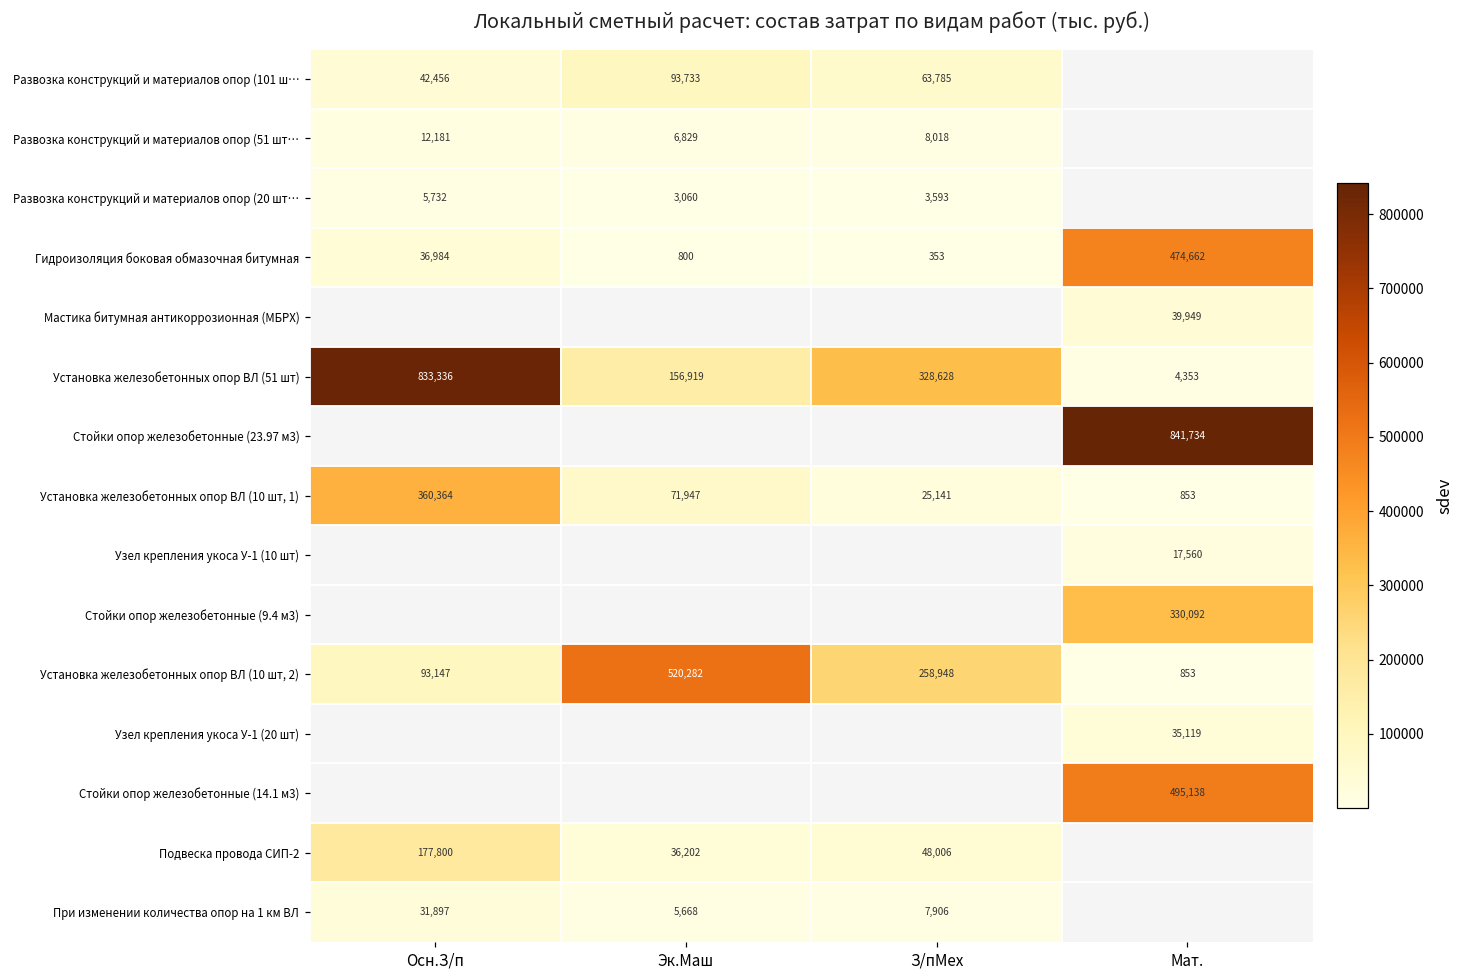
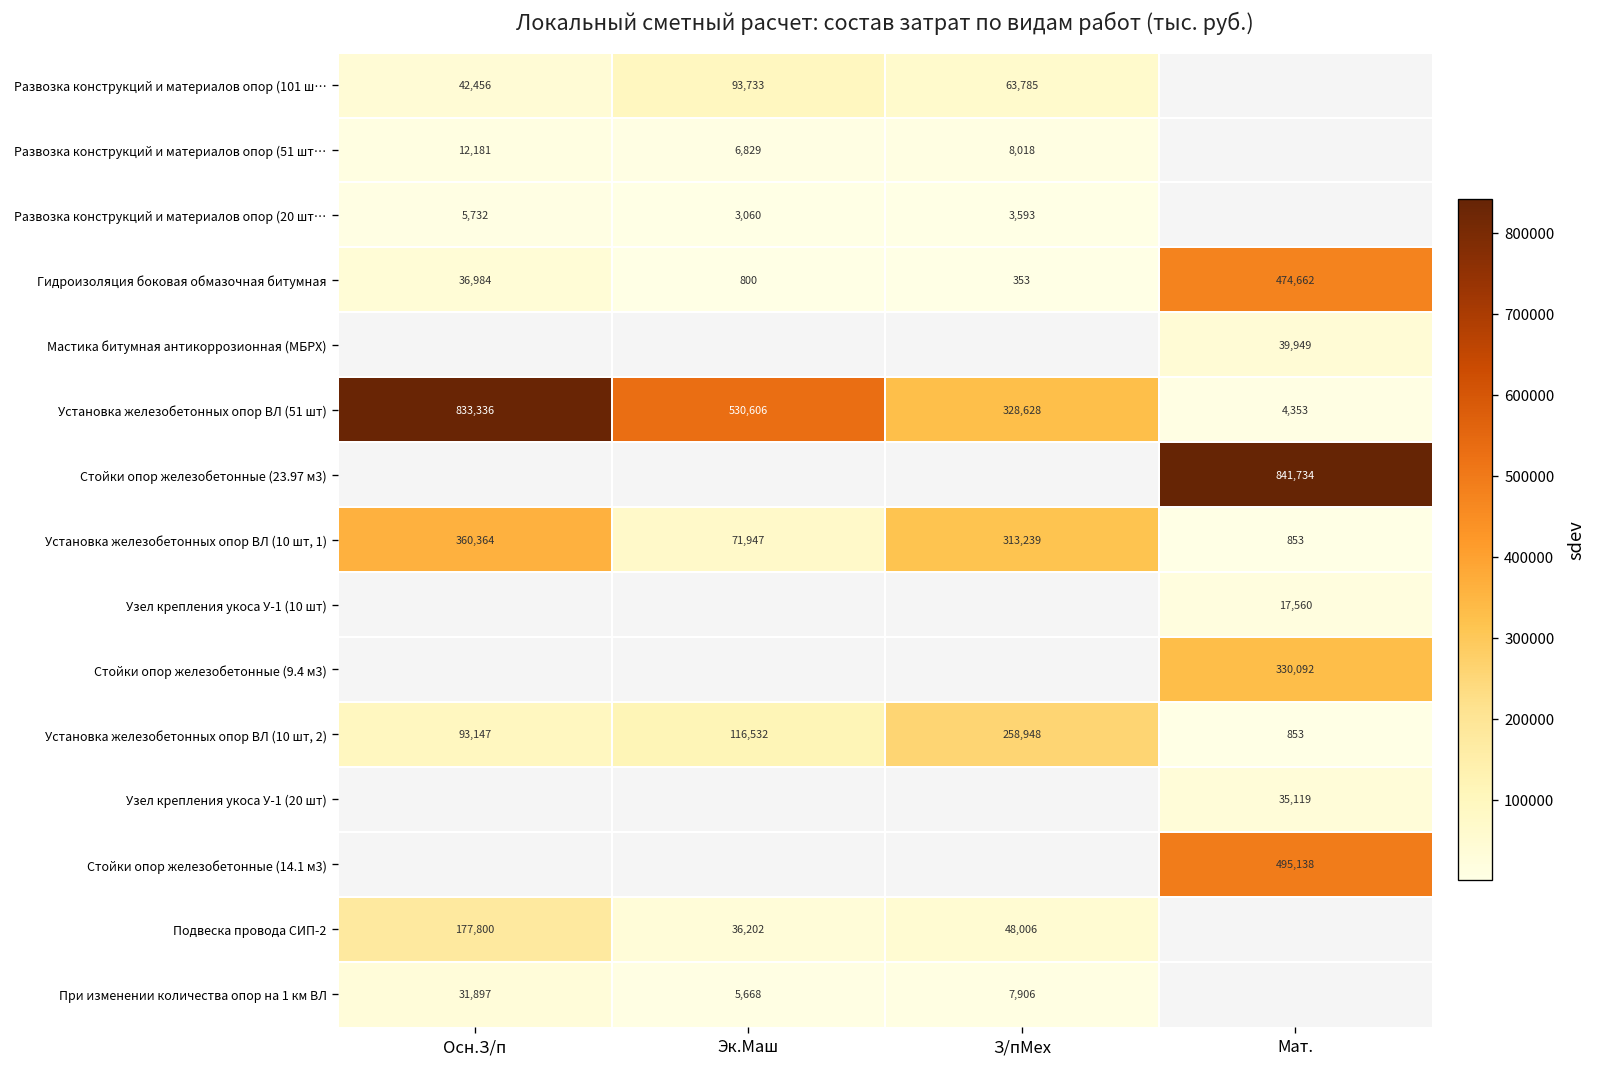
  {
    "Развозка конструкций и материалов опор (101 ш…": {
      "Осн.З/п": "42,456",
      "Эк.Маш": "93,733",
      "З/пМех": "63,785"
    },
    "Развозка конструкций и материалов опор (51 шт…": {
      "Осн.З/п": "12,181",
      "Эк.Маш": "6,829",
      "З/пМех": "8,018"
    },
    "Развозка конструкций и материалов опор (20 шт…": {
      "Осн.З/п": "5,732",
      "Эк.Маш": "3,060",
      "З/пМех": "3,593"
    },
    "Гидроизоляция боковая обмазочная битумная": {
      "Осн.З/п": "36,984",
      "Эк.Маш": "800",
      "З/пМех": "353",
      "Мат.": "474,662"
    },
    "Мастика битумная антикоррозионная (МБРХ)": {
      "Мат.": "39,949"
    },
    "Установка железобетонных опор ВЛ (51 шт)": {
      "Осн.З/п": "833,336",
-     "Эк.Маш": "156,919",
+     "Эк.Маш": "530,606",
      "З/пМех": "328,628",
      "Мат.": "4,353"
    },
    "Стойки опор железобетонные (23.97 м3)": {
      "Мат.": "841,734"
    },
    "Установка железобетонных опор ВЛ (10 шт, 1)": {
      "Осн.З/п": "360,364",
      "Эк.Маш": "71,947",
-     "З/пМех": "25,141",
+     "З/пМех": "313,239",
      "Мат.": "853"
    },
    "Узел крепления укоса У-1 (10 шт)": {
      "Мат.": "17,560"
    },
    "Стойки опор железобетонные (9.4 м3)": {
      "Мат.": "330,092"
    },
    "Установка железобетонных опор ВЛ (10 шт, 2)": {
      "Осн.З/п": "93,147",
-     "Эк.Маш": "520,282",
+     "Эк.Маш": "116,532",
      "З/пМех": "258,948",
      "Мат.": "853"
    },
    "Узел крепления укоса У-1 (20 шт)": {
      "Мат.": "35,119"
    },
    "Стойки опор железобетонные (14.1 м3)": {
      "Мат.": "495,138"
    },
    "Подвеска провода СИП-2": {
      "Осн.З/п": "177,800",
      "Эк.Маш": "36,202",
      "З/пМех": "48,006"
    },
    "При изменении количества опор на 1 км ВЛ": {
      "Осн.З/п": "31,897",
      "Эк.Маш": "5,668",
      "З/пМех": "7,906"
    }
  }
